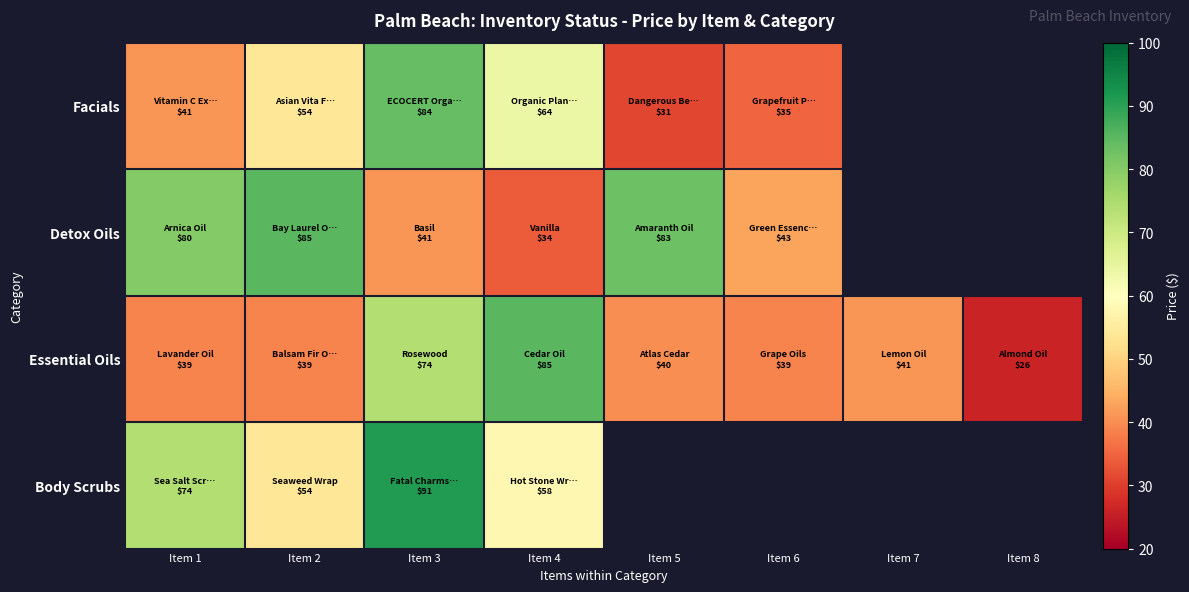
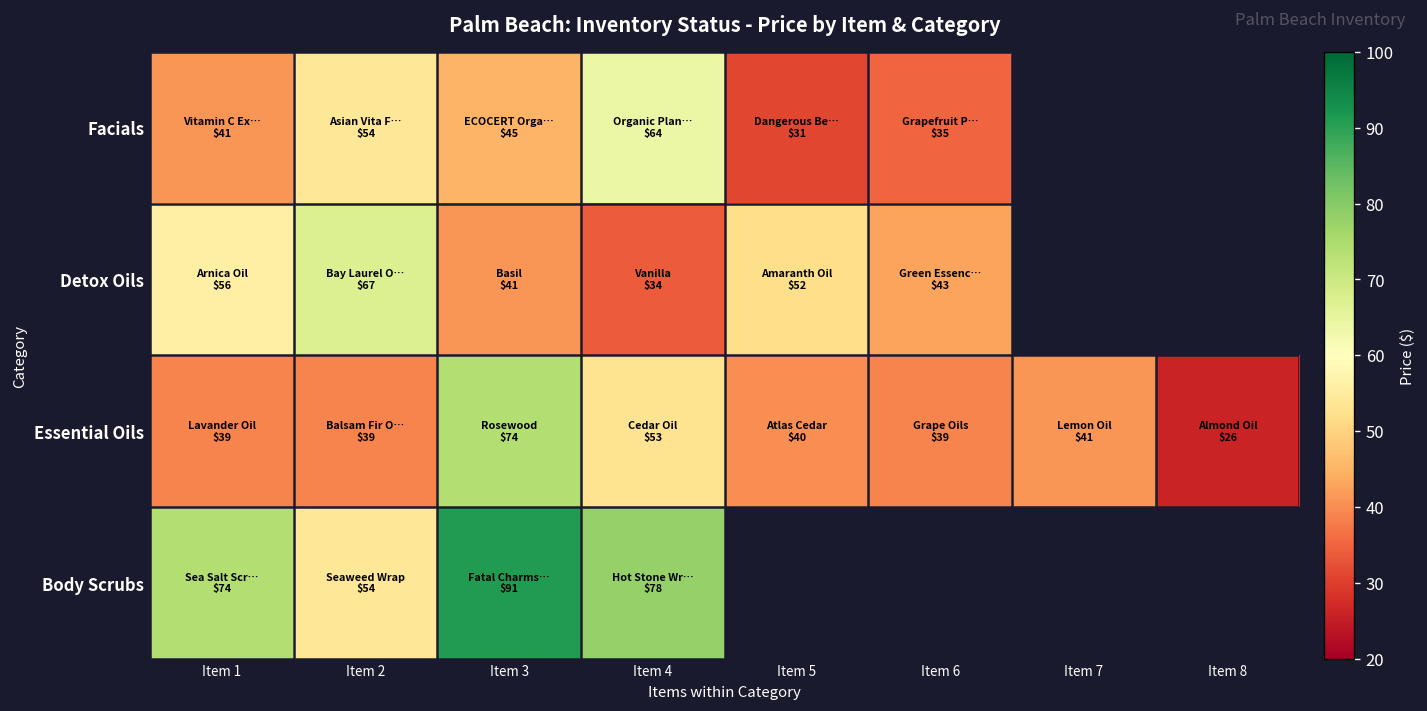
  {
    "Facials": {
      "Item 1": "$41",
      "Item 2": "$54",
-     "Item 3": "$84",
+     "Item 3": "$45",
      "Item 4": "$64",
      "Item 5": "$31",
      "Item 6": "$35"
    },
    "Detox Oils": {
-     "Item 1": "$80",
-     "Item 2": "$85",
+     "Item 1": "$56",
+     "Item 2": "$67",
      "Item 3": "$41",
      "Item 4": "$34",
-     "Item 5": "$83",
+     "Item 5": "$52",
      "Item 6": "$43"
    },
    "Essential Oils": {
      "Item 1": "$39",
      "Item 2": "$39",
      "Item 3": "$74",
-     "Item 4": "$85",
+     "Item 4": "$53",
      "Item 5": "$40",
      "Item 6": "$39",
      "Item 7": "$41",
      "Item 8": "$26"
    },
    "Body Scrubs": {
      "Item 1": "$74",
      "Item 2": "$54",
      "Item 3": "$91",
-     "Item 4": "$58"
+     "Item 4": "$78"
    }
  }
